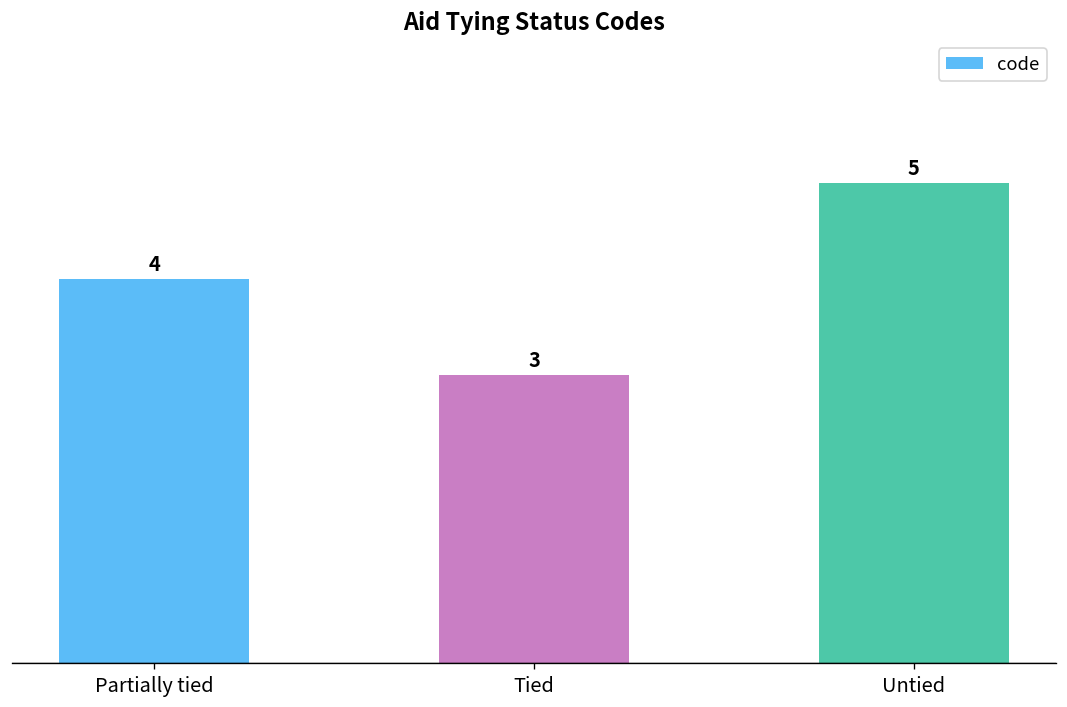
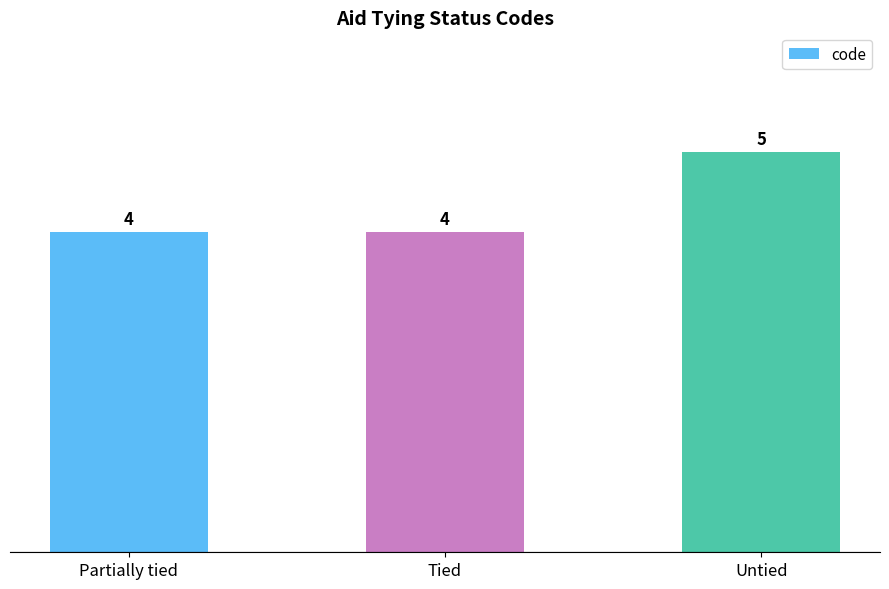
  {
    "Partially tied": 4,
-   "Tied": 3,
+   "Tied": 4,
    "Untied": 5
  }
